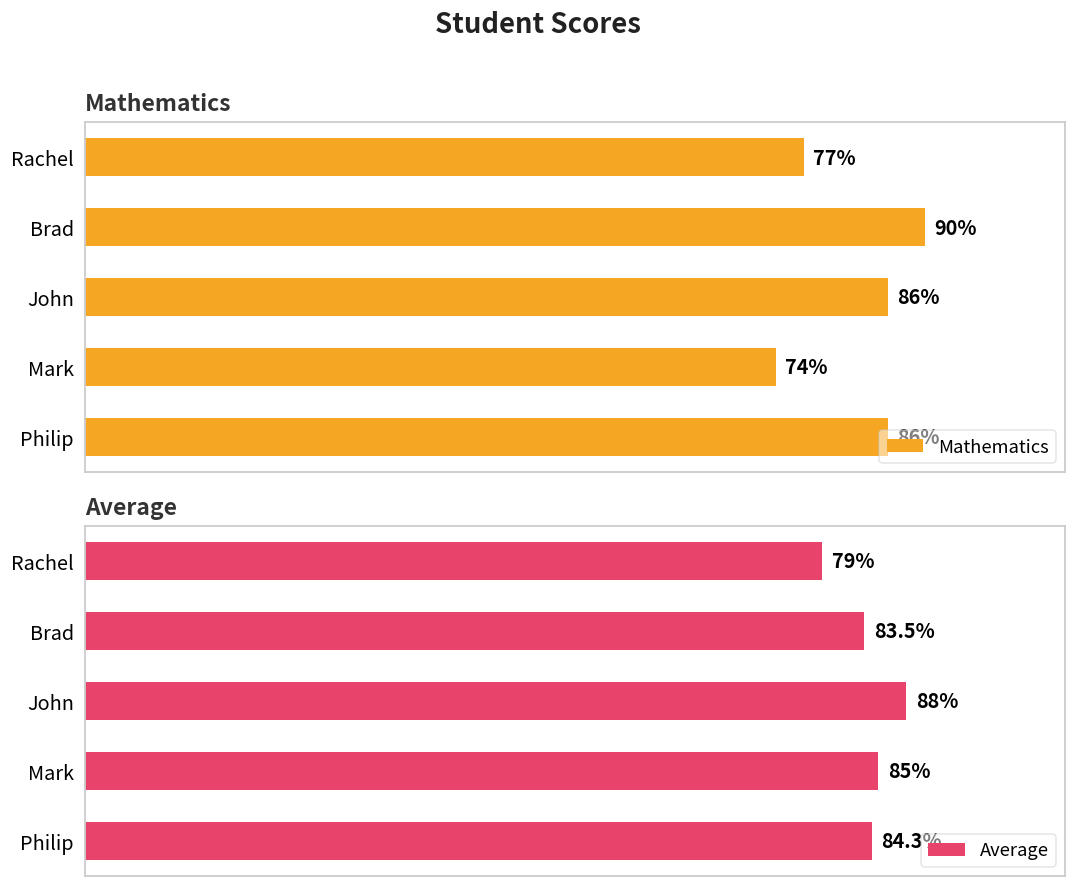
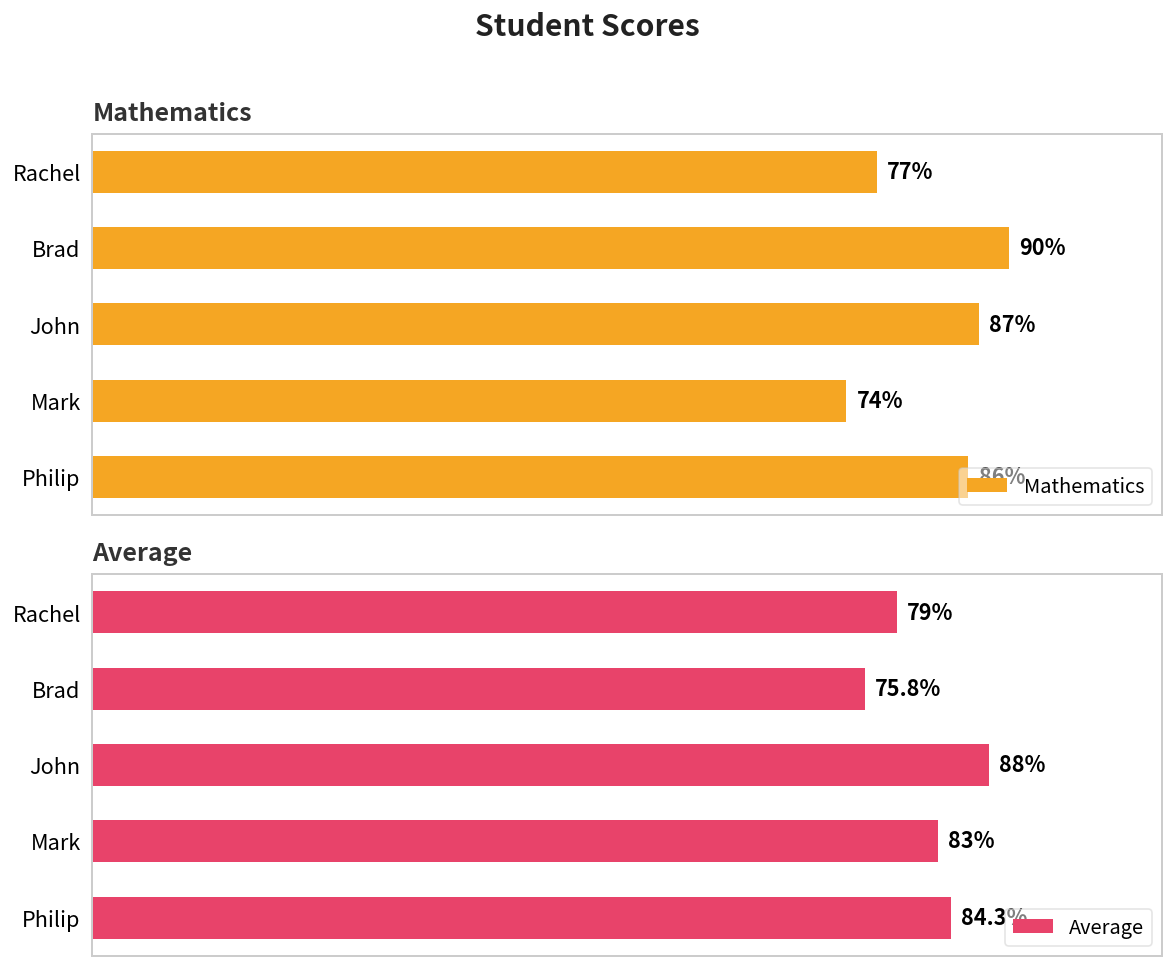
  {
    "Mathematics": {
      "Rachel": "77%",
      "Brad": "90%",
-     "John": "86%",
+     "John": "87%",
      "Mark": "74%"
    },
    "Average": {
      "Rachel": "79%",
-     "Brad": "83.5%",
+     "Brad": "75.8%",
      "John": "88%",
-     "Mark": "85%"
+     "Mark": "83%"
    }
  }
